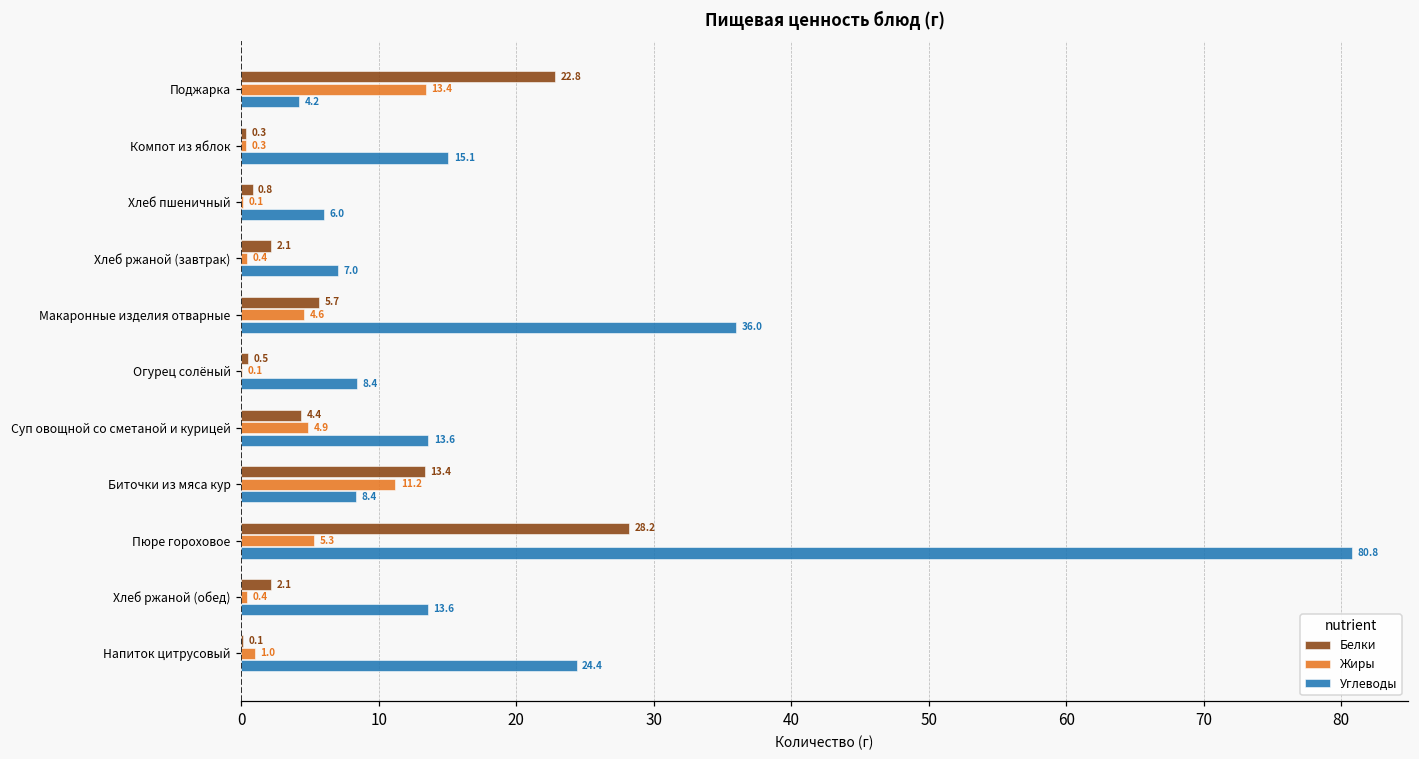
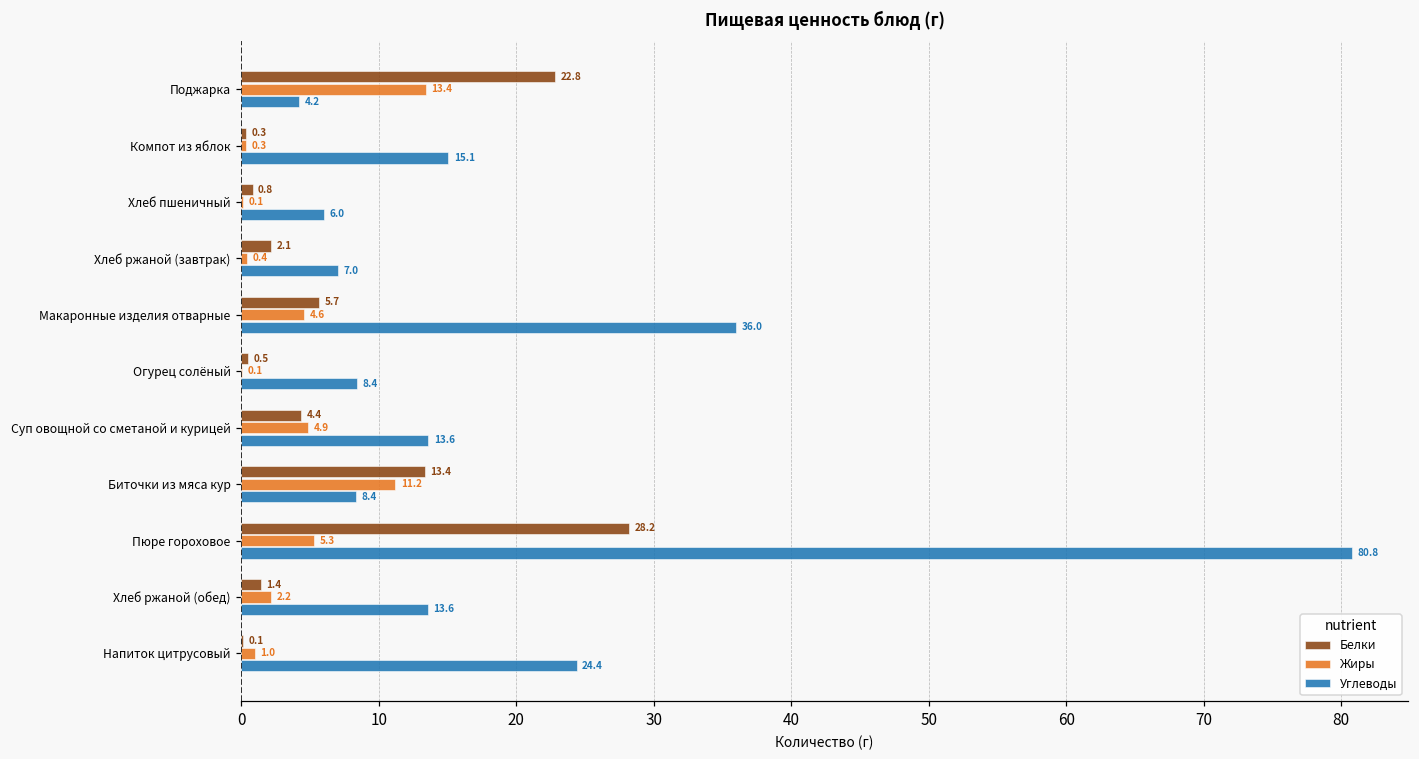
  {
    "Белки": {
      "Поджарка": 22.8,
      "Компот из яблок": 0.3,
      "Хлеб пшеничный": 0.8,
      "Хлеб ржаной (завтрак)": 2.1,
      "Макаронные изделия отварные": 5.7,
      "Огурец солёный": 0.5,
      "Суп овощной со сметаной и курицей": 4.4,
      "Биточки из мяса кур": 13.4,
      "Пюре гороховое": 28.2,
-     "Хлеб ржаной (обед)": 2.1,
+     "Хлеб ржаной (обед)": 1.4,
      "Напиток цитрусовый": 0.1
    },
    "Жиры": {
      "Поджарка": 13.4,
      "Компот из яблок": 0.3,
      "Хлеб пшеничный": 0.1,
      "Хлеб ржаной (завтрак)": 0.4,
      "Макаронные изделия отварные": 4.6,
      "Огурец солёный": 0.1,
      "Суп овощной со сметаной и курицей": 4.9,
      "Биточки из мяса кур": 11.2,
      "Пюре гороховое": 5.3,
-     "Хлеб ржаной (обед)": 0.4,
+     "Хлеб ржаной (обед)": 2.2,
      "Напиток цитрусовый": 1.0
    },
    "Углеводы": {
      "Поджарка": 4.2,
      "Компот из яблок": 15.1,
      "Хлеб пшеничный": 6.0,
      "Хлеб ржаной (завтрак)": 7.0,
      "Макаронные изделия отварные": 36.0,
      "Огурец солёный": 8.4,
      "Суп овощной со сметаной и курицей": 13.6,
      "Биточки из мяса кур": 8.4,
      "Пюре гороховое": 80.8,
      "Хлеб ржаной (обед)": 13.6,
      "Напиток цитрусовый": 24.4
    }
  }
